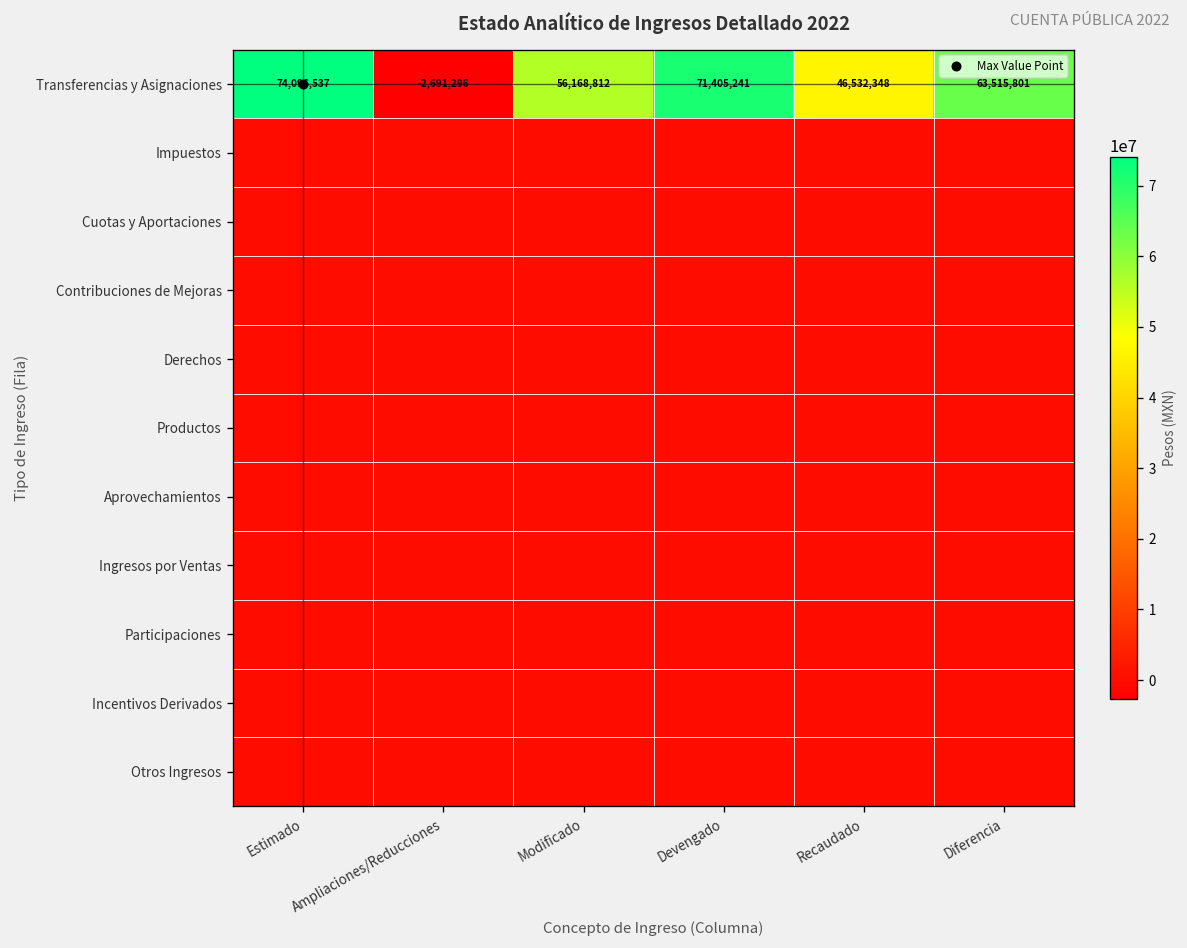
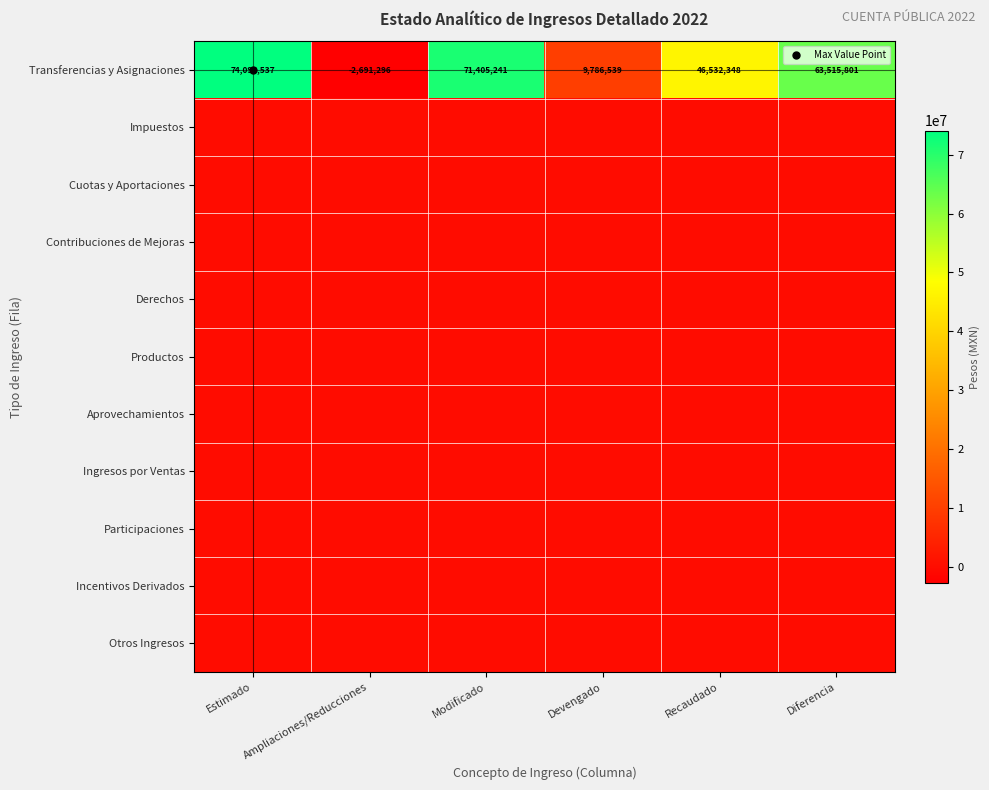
  {
    "Transferencias y Asignaciones": {
      "Ampliaciones/Reducciones": "-2,691,296",
-     "Modificado": "56,168,812",
-     "Devengado": "71,405,241",
+     "Modificado": "71,405,241",
+     "Devengado": "9,786,539",
      "Recaudado": "46,532,348",
      "Diferencia": "63,515,801"
    }
  }
